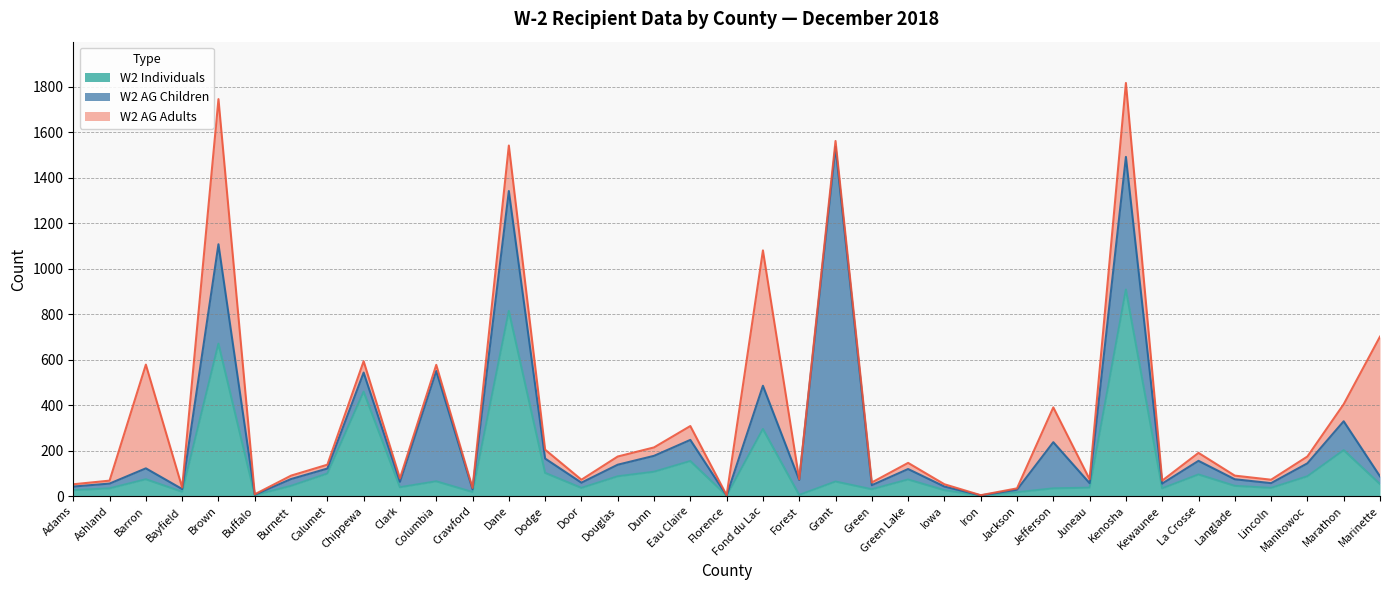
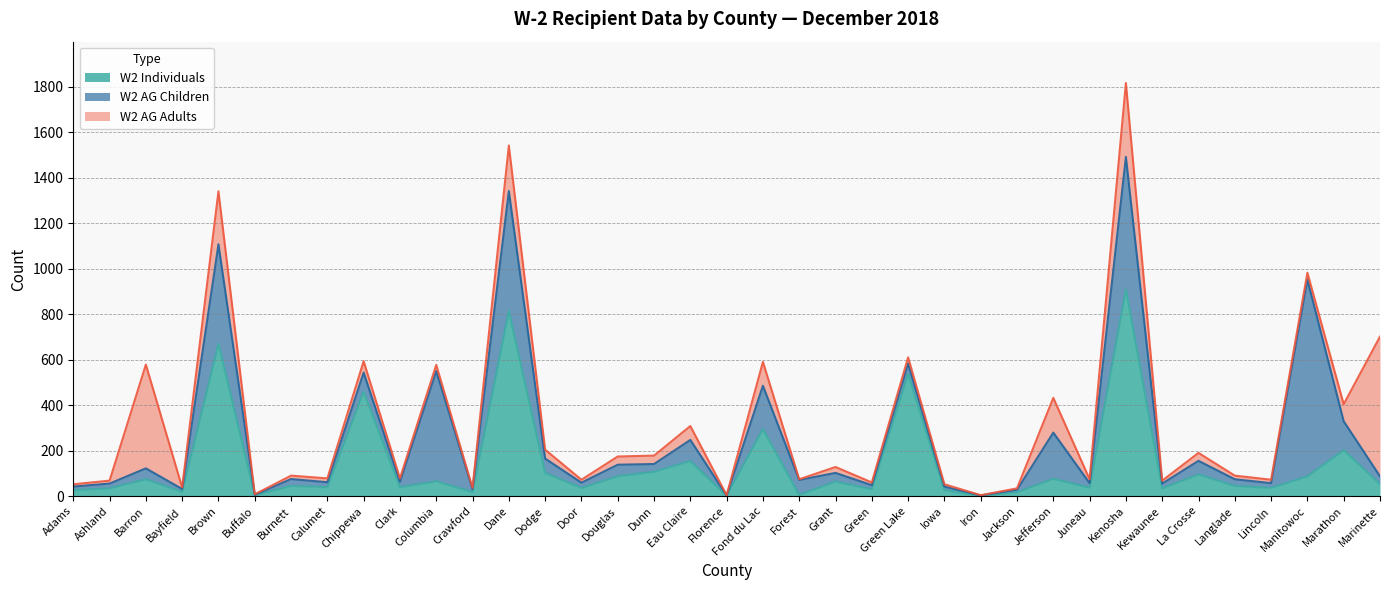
  {
    "W2 Individuals": {
      "Adams": 30,
      "Ashland": 30,
      "Barron": 70,
      "Bayfield": 20,
      "Brown": 670,
      "Burnett": 50,
-     "Calumet": 100,
+     "Calumet": 40,
      "Chippewa": 460,
      "Clark": 40,
      "Columbia": 70,
      "Crawford": 20,
      "Dane": 810,
      "Dodge": 100,
      "Door": 40,
      "Douglas": 90,
      "Dunn": 110,
      "Eau Claire": 150,
      "Fond du Lac": 300,
      "Forest": 10,
      "Grant": 60,
      "Green": 30,
-     "Green Lake": 70,
+     "Green Lake": 540,
      "Iowa": 30,
-     "Jefferson": 30,
+     "Jefferson": 80,
      "Juneau": 40,
      "Kenosha": 910,
      "Kewaunee": 30,
      "La Crosse": 100,
      "Langlade": 50,
      "Lincoln": 40,
      "Manitowoc": 90,
      "Marathon": 200,
      "Marinette": 50
    },
    "W2 AG Children": {
      "Ashland": 20,
      "Barron": 50,
      "Brown": 440,
      "Burnett": 30,
      "Calumet": 20,
      "Chippewa": 80,
      "Clark": 20,
      "Columbia": 490,
      "Dane": 530,
      "Dodge": 60,
      "Door": 20,
      "Douglas": 50,
-     "Dunn": 70,
+     "Dunn": 30,
      "Eau Claire": 90,
      "Fond du Lac": 190,
-     "Grant": 1470,
+     "Grant": 40,
      "Green": 20,
      "Green Lake": 50,
      "Jefferson": 200,
      "Juneau": 20,
      "Kenosha": 580,
      "Kewaunee": 20,
      "La Crosse": 60,
      "Langlade": 30,
      "Lincoln": 20,
-     "Manitowoc": 60,
+     "Manitowoc": 870,
      "Marathon": 130,
      "Marinette": 30
    },
    "W2 AG Adults": {
      "Ashland": 10,
      "Barron": 460,
-     "Brown": 640,
+     "Brown": 230,
      "Burnett": 20,
      "Calumet": 20,
      "Chippewa": 50,
      "Clark": 20,
      "Columbia": 30,
      "Dane": 200,
      "Dodge": 40,
      "Door": 10,
      "Douglas": 40,
      "Dunn": 40,
      "Eau Claire": 60,
-     "Fond du Lac": 600,
+     "Fond du Lac": 110,
      "Grant": 30,
      "Green": 10,
      "Green Lake": 30,
      "Jefferson": 150,
      "Juneau": 20,
      "Kenosha": 330,
      "Kewaunee": 10,
      "La Crosse": 40,
      "Langlade": 20,
      "Lincoln": 20,
      "Manitowoc": 30,
      "Marathon": 80,
      "Marinette": 610
    }
  }
